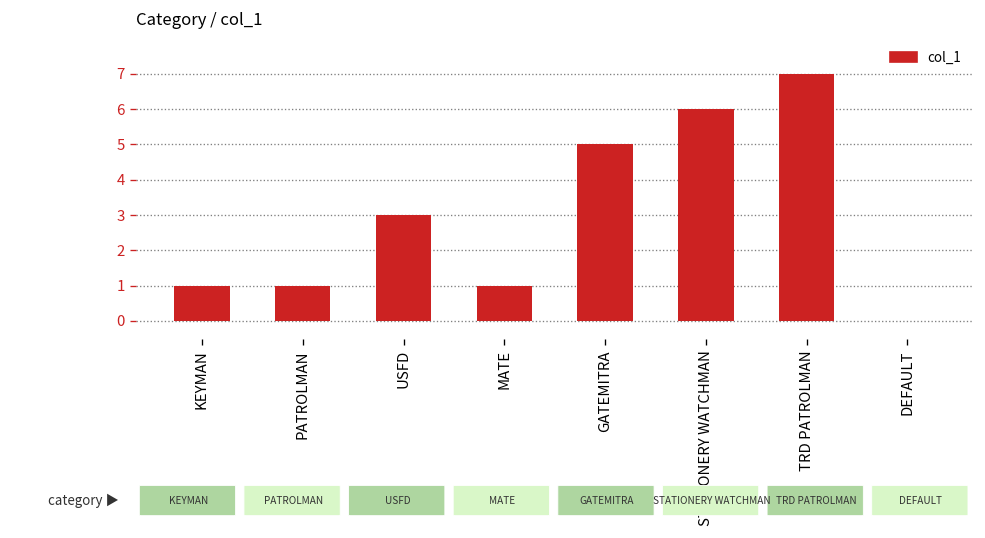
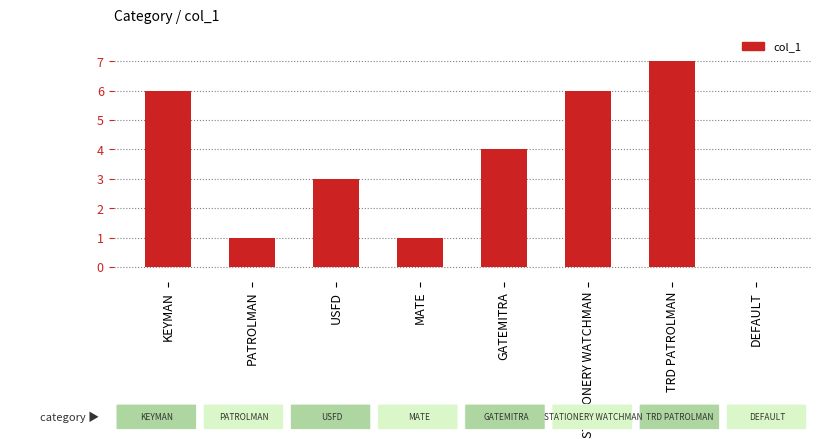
  {
-   "KEYMAN": 1,
+   "KEYMAN": 6,
    "PATROLMAN": 1,
    "USFD": 3,
    "MATE": 1,
-   "GATEMITRA": 5,
+   "GATEMITRA": 4,
    "STATIONERY WATCHMAN": 6,
    "TRD PATROLMAN": 7,
    "DEFAULT": 0
  }
